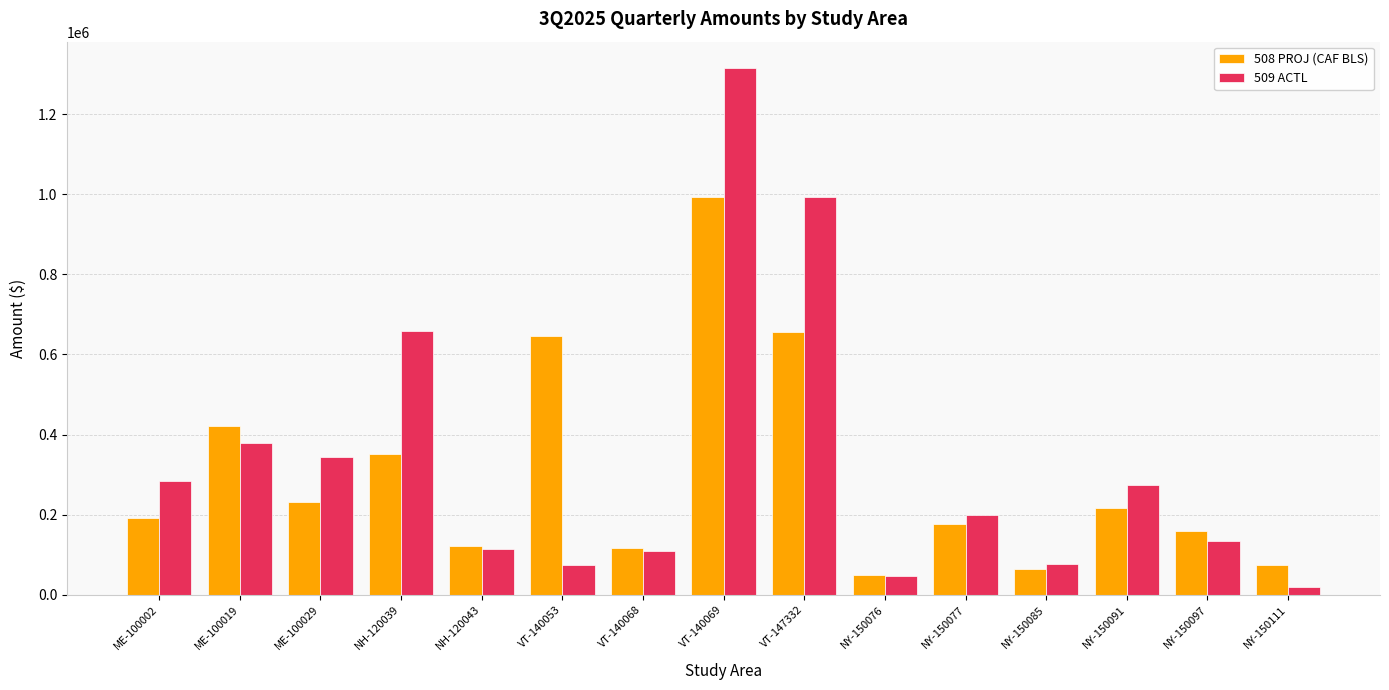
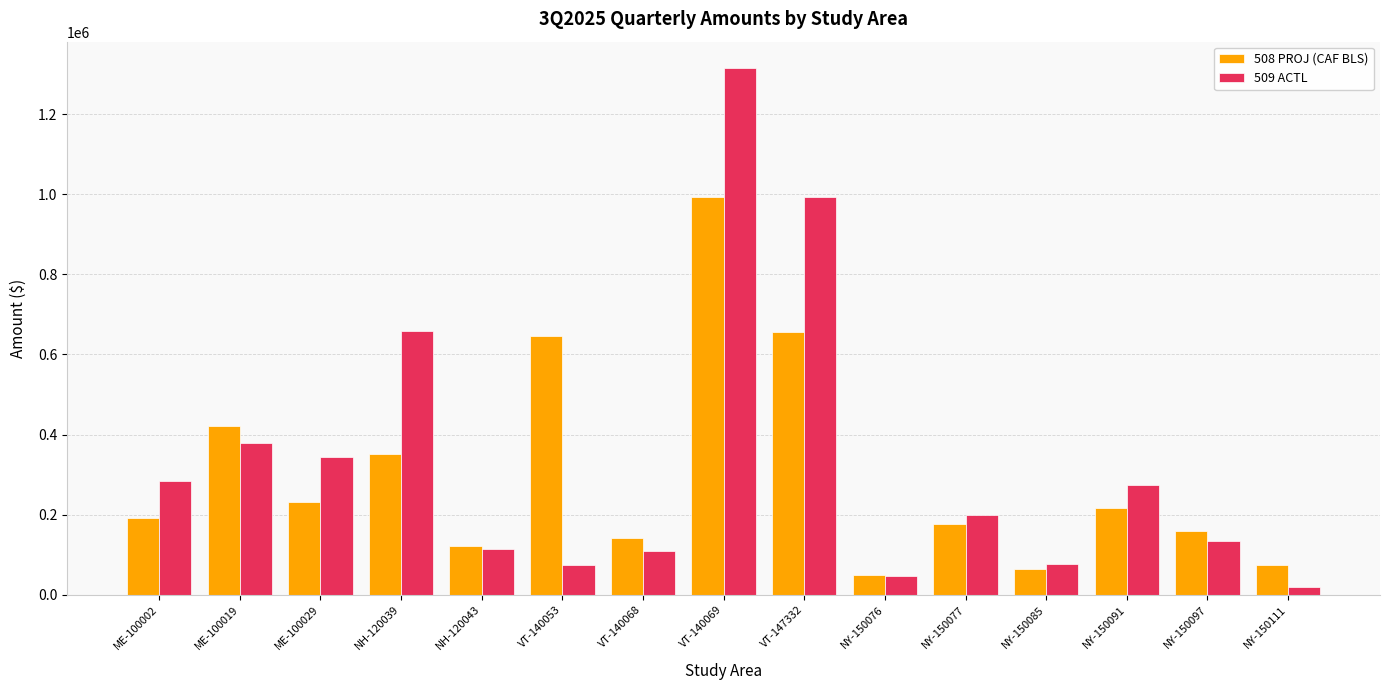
  {
    "508 PROJ (CAF BLS)": {
      "ME-100002": 190000,
      "ME-100019": 420000,
      "ME-100029": 230000,
      "NH-120039": 350000,
      "NH-120043": 120000,
      "VT-140053": 650000,
-     "VT-140068": 120000,
+     "VT-140068": 140000,
      "VT-140069": 990000,
      "VT-147332": 660000,
      "NY-150076": 50000,
      "NY-150077": 180000,
      "NY-150085": 60000,
      "NY-150091": 220000,
      "NY-150097": 160000,
      "NY-150111": 70000
    },
    "509 ACTL": {
      "ME-100002": 280000,
      "ME-100019": 380000,
      "ME-100029": 340000,
      "NH-120039": 660000,
      "NH-120043": 120000,
      "VT-140053": 80000,
      "VT-140068": 110000,
      "VT-140069": 1320000,
      "VT-147332": 990000,
      "NY-150076": 50000,
      "NY-150077": 200000,
      "NY-150085": 80000,
      "NY-150091": 270000,
      "NY-150097": 130000,
      "NY-150111": 20000
    }
  }
